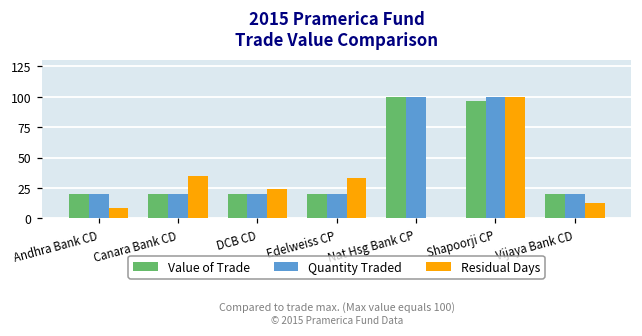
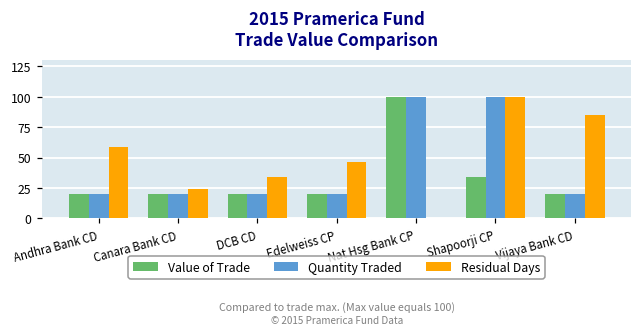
  {
    "Value of Trade": {
      "Andhra Bank CD": 20,
      "Canara Bank CD": 20,
      "DCB CD": 20,
      "Edelweiss CP": 20,
      "Nat Hsg Bank CP": 100,
-     "Shapoorji CP": 97,
+     "Shapoorji CP": 34,
      "Vijaya Bank CD": 20
    },
    "Quantity Traded": {
      "Andhra Bank CD": 20,
      "Canara Bank CD": 20,
      "DCB CD": 20,
      "Edelweiss CP": 20,
      "Nat Hsg Bank CP": 100,
      "Shapoorji CP": 100,
      "Vijaya Bank CD": 20
    },
    "Residual Days": {
-     "Andhra Bank CD": 9,
-     "Canara Bank CD": 35,
-     "DCB CD": 24,
-     "Edelweiss CP": 33,
+     "Andhra Bank CD": 59,
+     "Canara Bank CD": 24,
+     "DCB CD": 34,
+     "Edelweiss CP": 46,
      "Shapoorji CP": 100,
-     "Vijaya Bank CD": 13
+     "Vijaya Bank CD": 85
    }
  }
